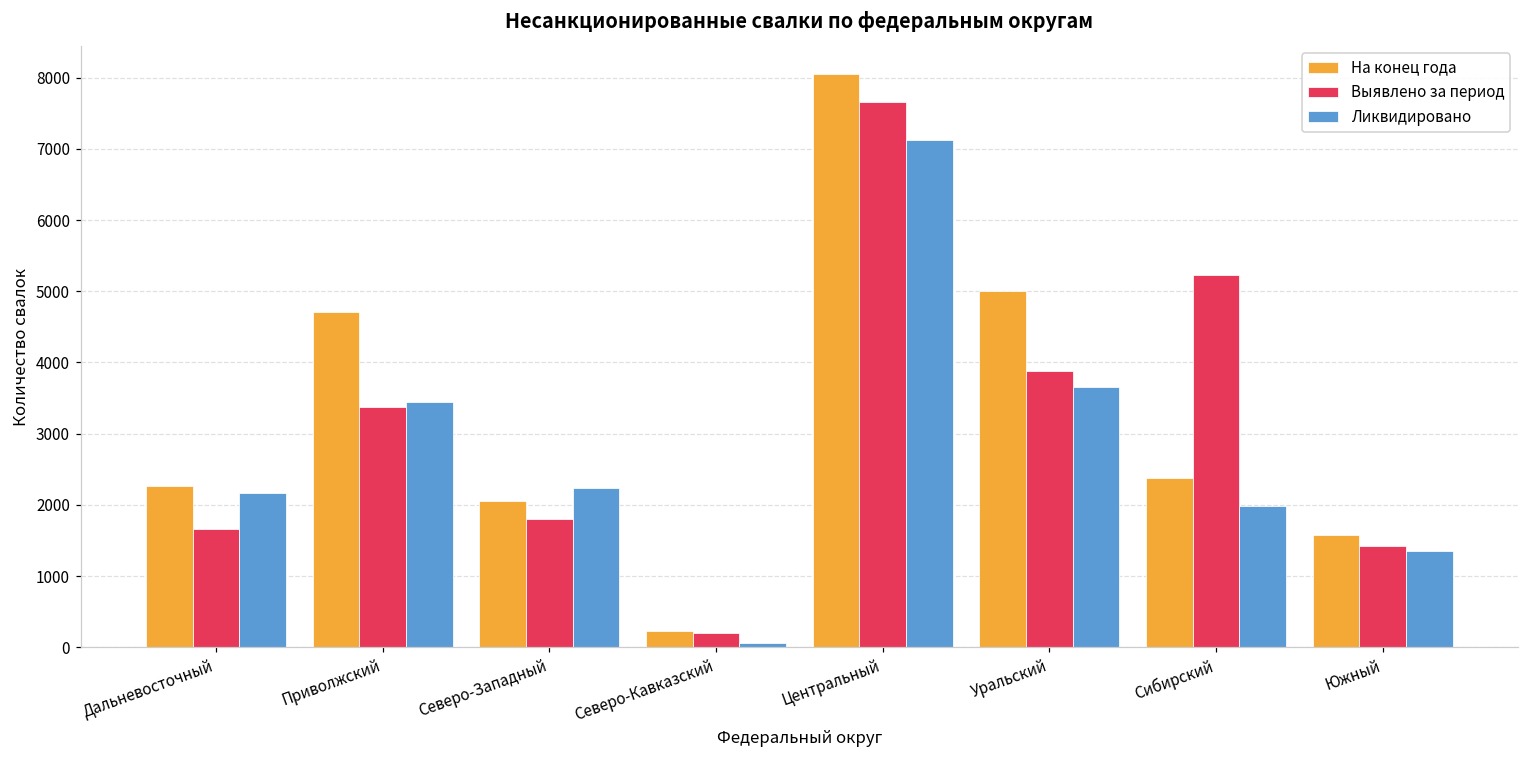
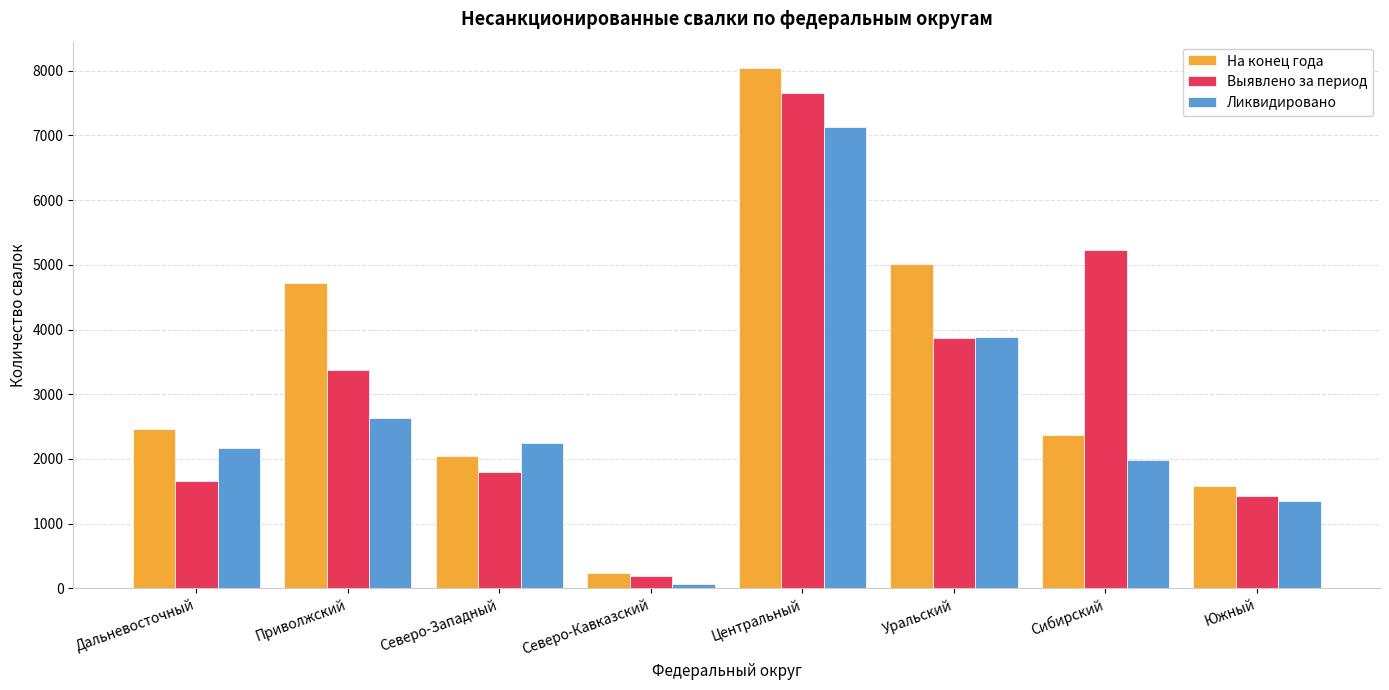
  {
    "На конец года": {
-     "Дальневосточный": 2300,
+     "Дальневосточный": 2500,
      "Приволжский": 4700,
      "Северо-Западный": 2100,
      "Северо-Кавказский": 200,
      "Центральный": 8000,
      "Уральский": 5000,
      "Сибирский": 2400,
      "Южный": 1600
    },
    "Выявлено за период": {
      "Дальневосточный": 1700,
      "Приволжский": 3400,
      "Северо-Западный": 1800,
      "Северо-Кавказский": 200,
      "Центральный": 7700,
      "Уральский": 3900,
      "Сибирский": 5200,
      "Южный": 1400
    },
    "Ликвидировано": {
      "Дальневосточный": 2200,
-     "Приволжский": 3400,
+     "Приволжский": 2600,
      "Северо-Западный": 2200,
      "Северо-Кавказский": 100,
      "Центральный": 7100,
-     "Уральский": 3700,
+     "Уральский": 3900,
      "Сибирский": 2000,
      "Южный": 1400
    }
  }
